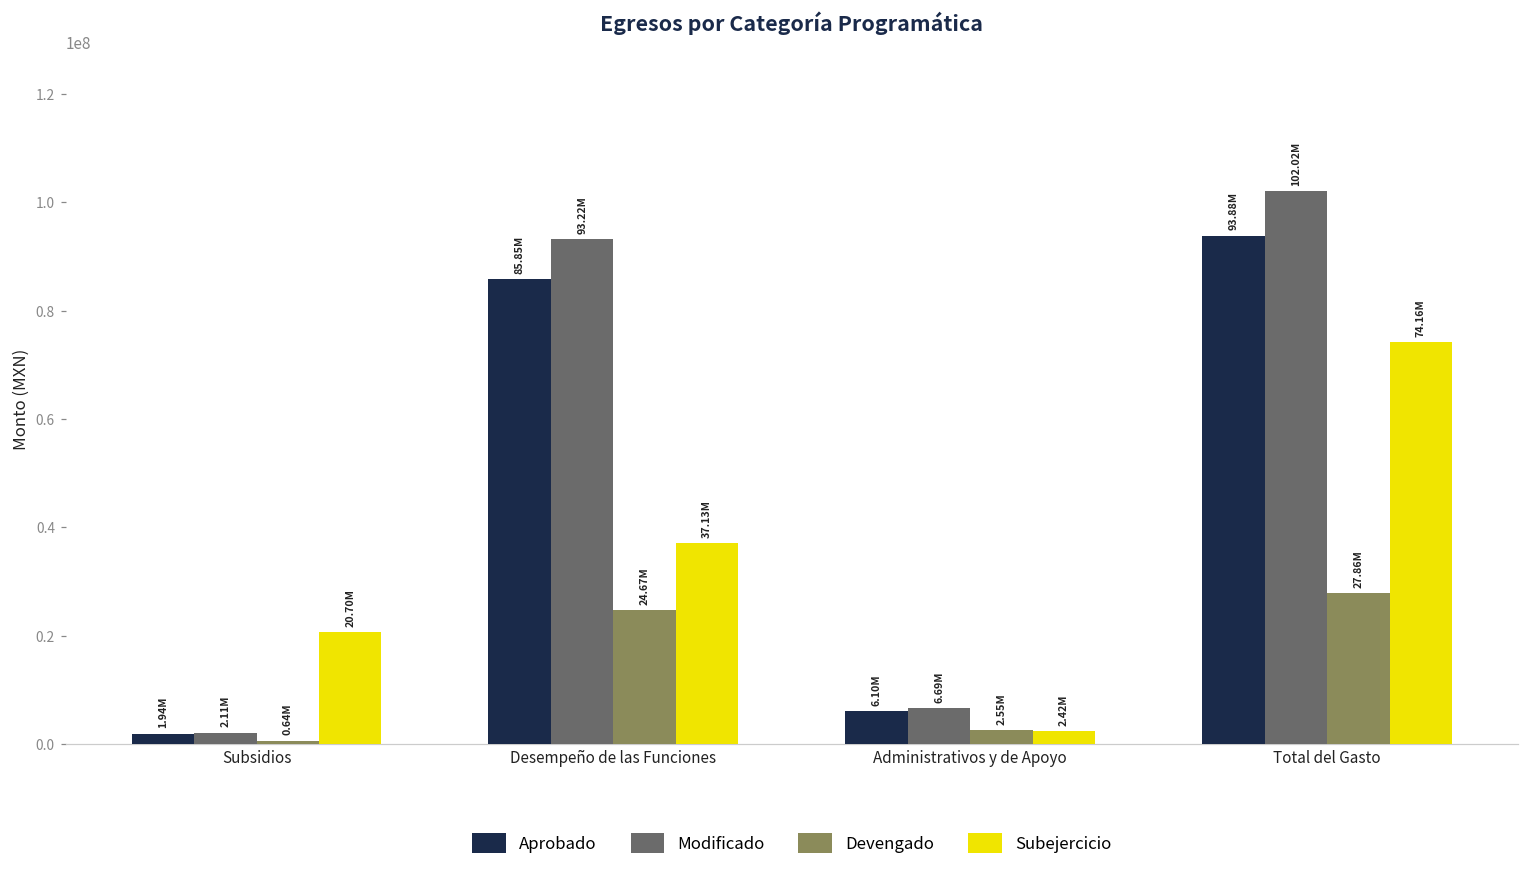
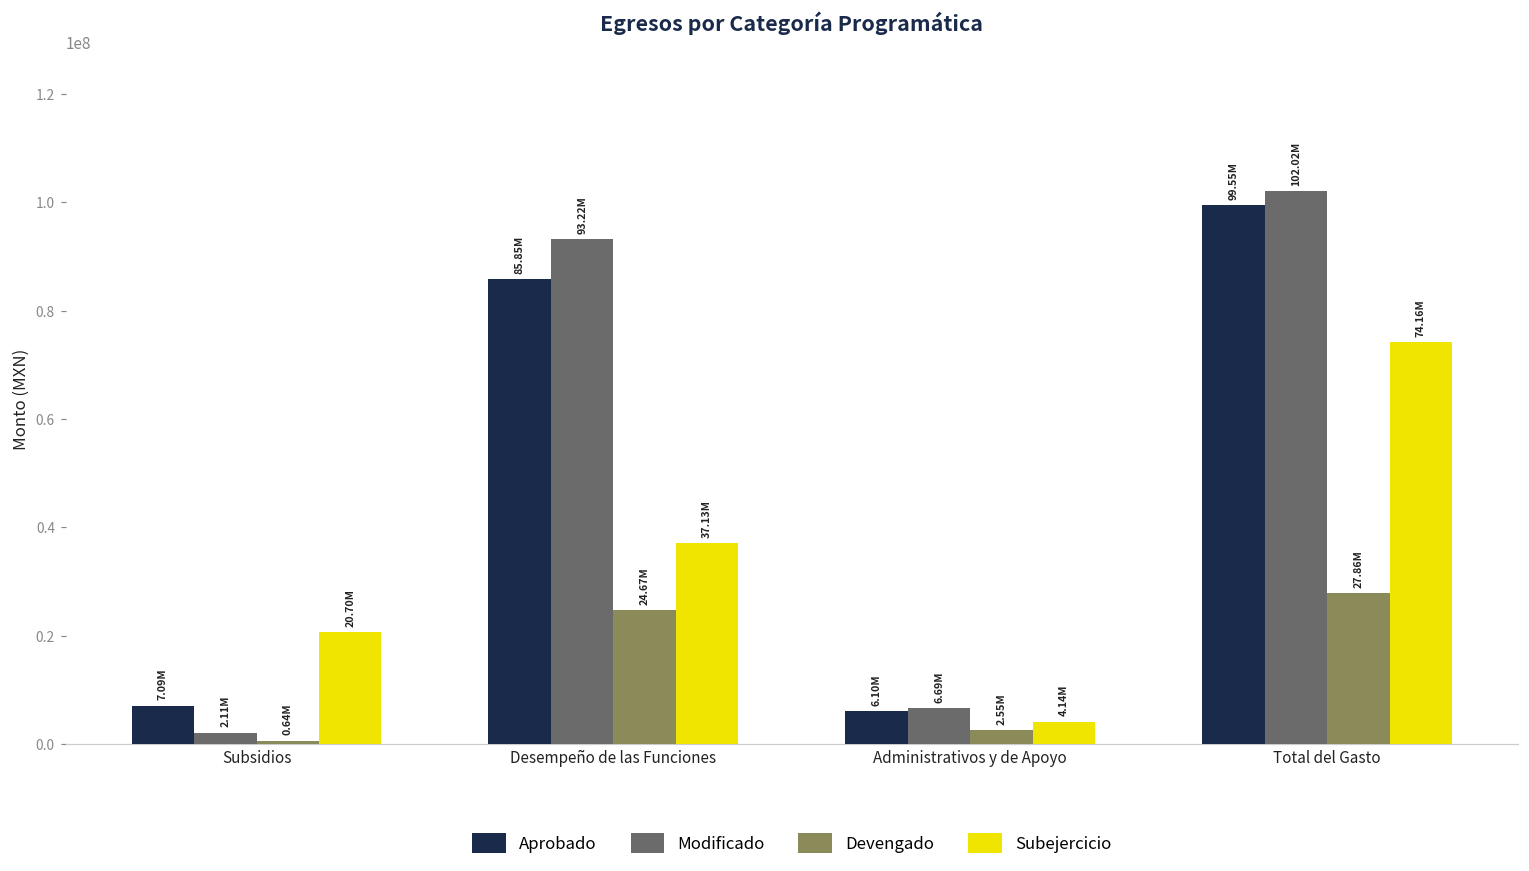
  {
    "Aprobado": {
-     "Subsidios": "1.94M",
+     "Subsidios": "7.09M",
      "Desempeño de las Funciones": "85.85M",
      "Administrativos y de Apoyo": "6.10M",
-     "Total del Gasto": "93.88M"
+     "Total del Gasto": "99.55M"
    },
    "Subejercicio": {
      "Subsidios": "20.70M",
      "Desempeño de las Funciones": "37.13M",
-     "Administrativos y de Apoyo": "2.42M",
+     "Administrativos y de Apoyo": "4.14M",
      "Total del Gasto": "74.16M"
    }
  }
